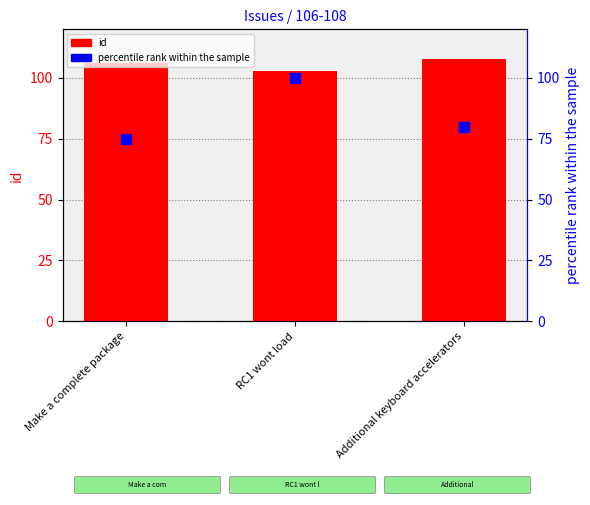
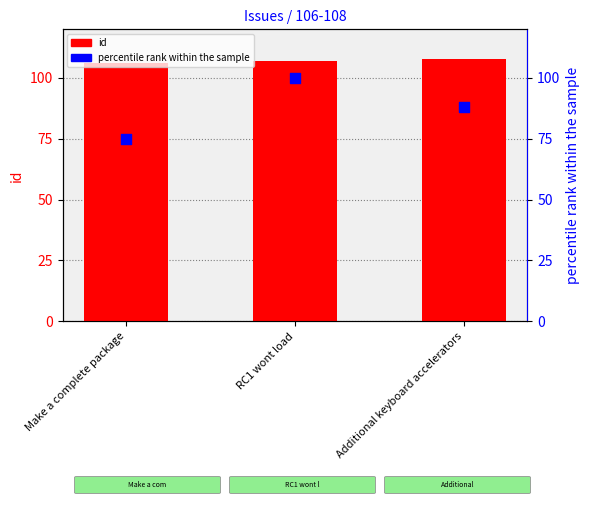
  {
    "id": {
-     "RC1 wont load": 103,
+     "RC1 wont load": 107,
      "Additional keyboard accelerators": 108
    },
    "percentile rank within the sample": {
-     "Additional keyboard accelerators": 80
+     "Additional keyboard accelerators": 88
    }
  }
